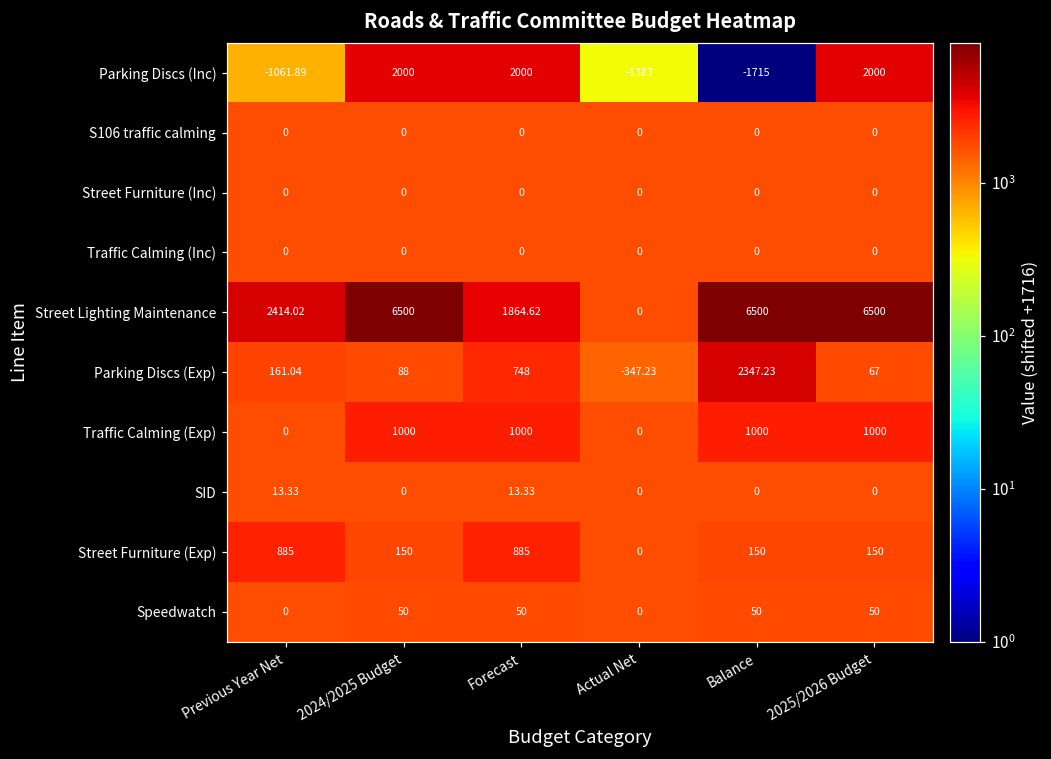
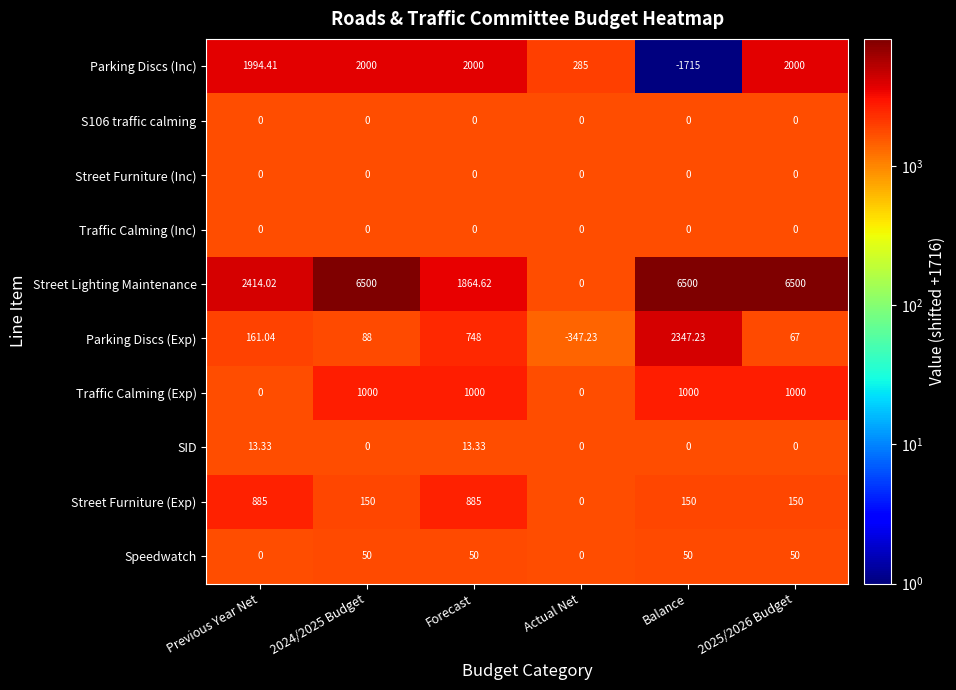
  {
    "Parking Discs (Inc)": {
-     "Previous Year Net": -1061.89,
+     "Previous Year Net": 1994.41,
      "2024/2025 Budget": 2000,
      "Forecast": 2000,
-     "Actual Net": -1383,
+     "Actual Net": 285,
      "Balance": -1715,
      "2025/2026 Budget": 2000
    },
    "S106 traffic calming": {
      "Previous Year Net": 0,
      "2024/2025 Budget": 0,
      "Forecast": 0,
      "Actual Net": 0,
      "Balance": 0,
      "2025/2026 Budget": 0
    },
    "Street Furniture (Inc)": {
      "Previous Year Net": 0,
      "2024/2025 Budget": 0,
      "Forecast": 0,
      "Actual Net": 0,
      "Balance": 0,
      "2025/2026 Budget": 0
    },
    "Traffic Calming (Inc)": {
      "Previous Year Net": 0,
      "2024/2025 Budget": 0,
      "Forecast": 0,
      "Actual Net": 0,
      "Balance": 0,
      "2025/2026 Budget": 0
    },
    "Street Lighting Maintenance": {
      "Previous Year Net": 2414.02,
      "2024/2025 Budget": 6500,
      "Forecast": 1864.62,
      "Actual Net": 0,
      "Balance": 6500,
      "2025/2026 Budget": 6500
    },
    "Parking Discs (Exp)": {
      "Previous Year Net": 161.04,
      "2024/2025 Budget": 88,
      "Forecast": 748,
      "Actual Net": -347.23,
      "Balance": 2347.23,
      "2025/2026 Budget": 67
    },
    "Traffic Calming (Exp)": {
      "Previous Year Net": 0,
      "2024/2025 Budget": 1000,
      "Forecast": 1000,
      "Actual Net": 0,
      "Balance": 1000,
      "2025/2026 Budget": 1000
    },
    "SID": {
      "Previous Year Net": 13.33,
      "2024/2025 Budget": 0,
      "Forecast": 13.33,
      "Actual Net": 0,
      "Balance": 0,
      "2025/2026 Budget": 0
    },
    "Street Furniture (Exp)": {
      "Previous Year Net": 885,
      "2024/2025 Budget": 150,
      "Forecast": 885,
      "Actual Net": 0,
      "Balance": 150,
      "2025/2026 Budget": 150
    },
    "Speedwatch": {
      "Previous Year Net": 0,
      "2024/2025 Budget": 50,
      "Forecast": 50,
      "Actual Net": 0,
      "Balance": 50,
      "2025/2026 Budget": 50
    }
  }
